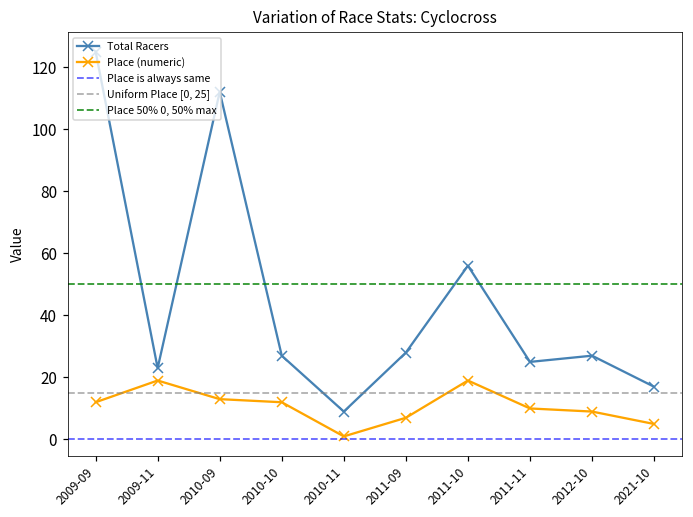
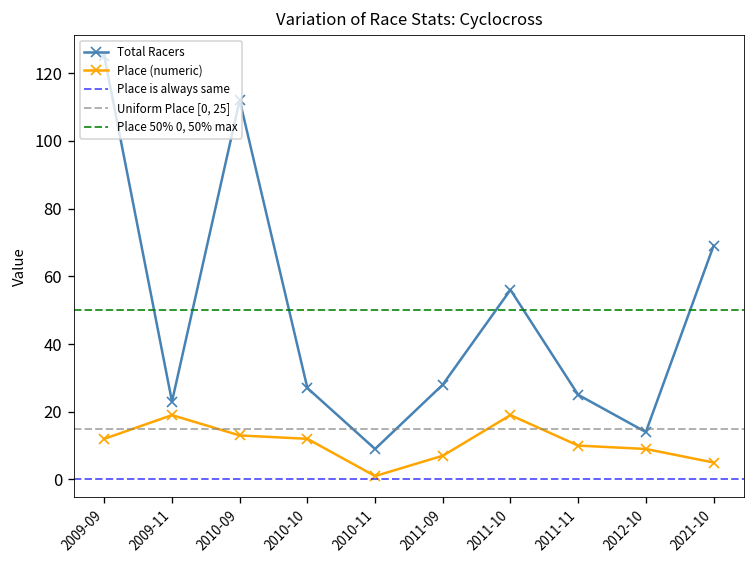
  {
    "Total Racers": {
      "2009-11": 23,
      "2010-10": 27,
      "2010-11": 9,
      "2011-09": 28,
      "2011-10": 56,
      "2011-11": 25,
-     "2012-10": 27,
-     "2021-10": 17
+     "2012-10": 14,
+     "2021-10": 69
    },
    "Place (numeric)": {
      "2009-09": 12,
      "2009-11": 19,
      "2010-09": 13,
      "2010-10": 12,
      "2010-11": 1,
      "2011-09": 7,
      "2011-10": 19,
      "2011-11": 10,
      "2012-10": 9,
      "2021-10": 5
    }
  }
